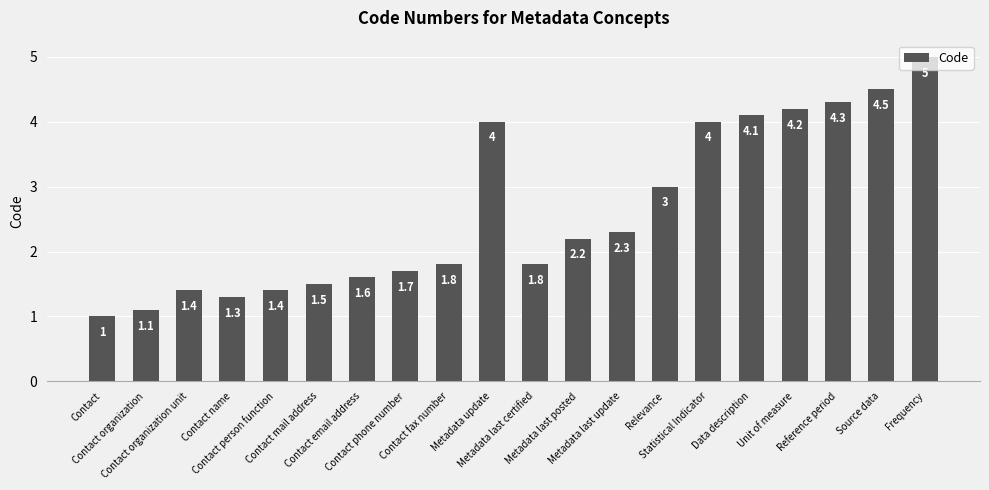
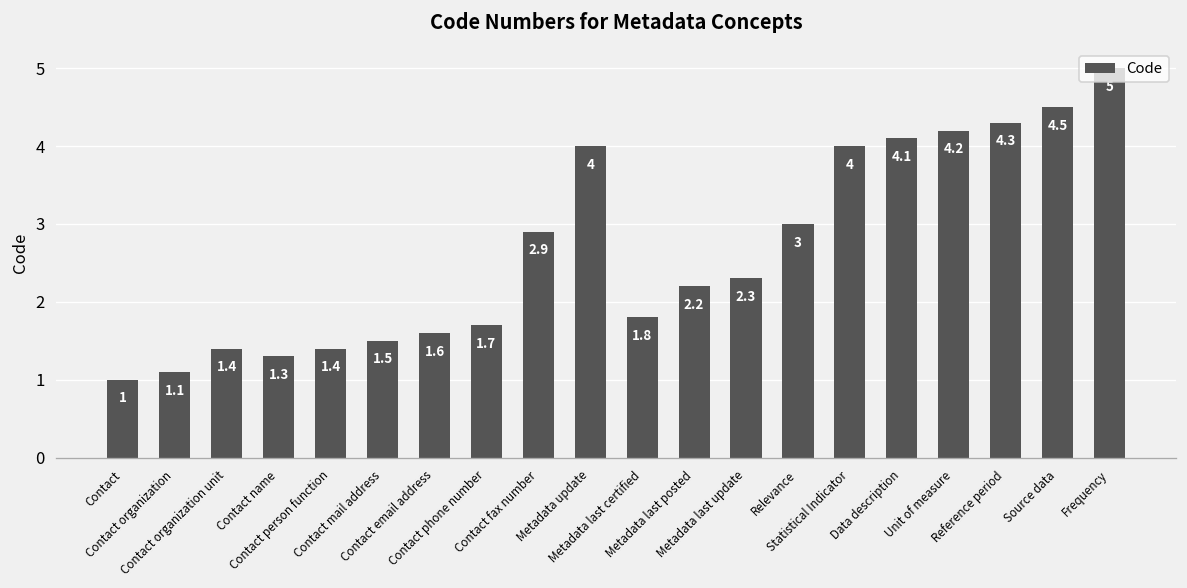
  {
    "Contact": 1,
    "Contact organization": 1.1,
    "Contact organization unit": 1.4,
    "Contact name": 1.3,
    "Contact person function": 1.4,
    "Contact mail address": 1.5,
    "Contact email address": 1.6,
    "Contact phone number": 1.7,
-   "Contact fax number": 1.8,
+   "Contact fax number": 2.9,
    "Metadata update": 4,
    "Metadata last certified": 1.8,
    "Metadata last posted": 2.2,
    "Metadata last update": 2.3,
    "Relevance": 3,
    "Statistical Indicator": 4,
    "Data description": 4.1,
    "Unit of measure": 4.2,
    "Reference period": 4.3,
    "Source data": 4.5
  }
